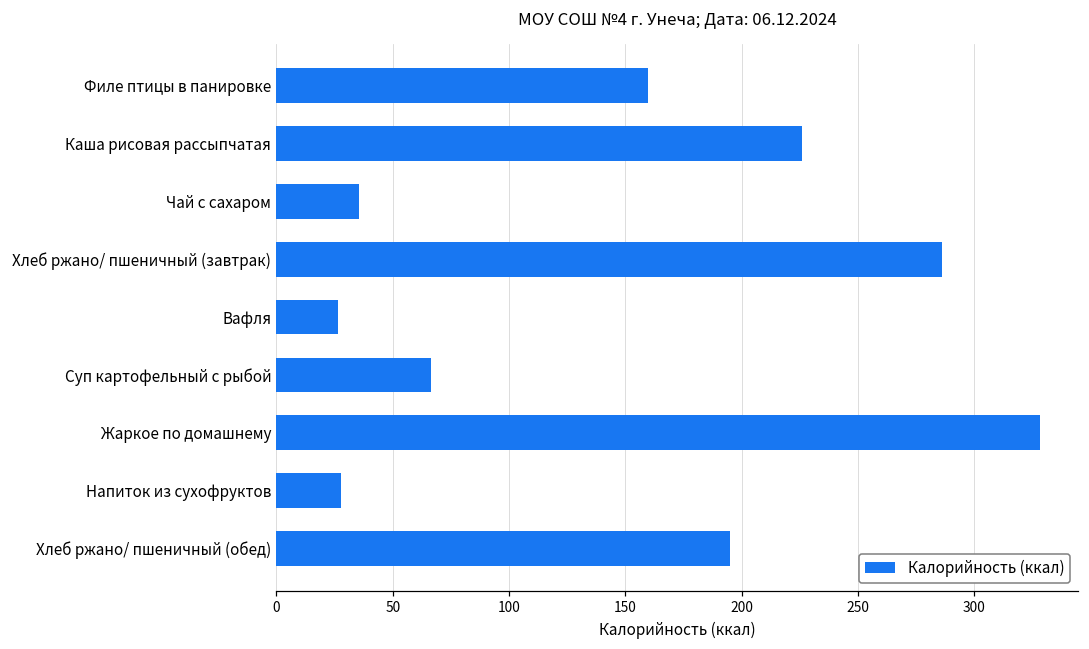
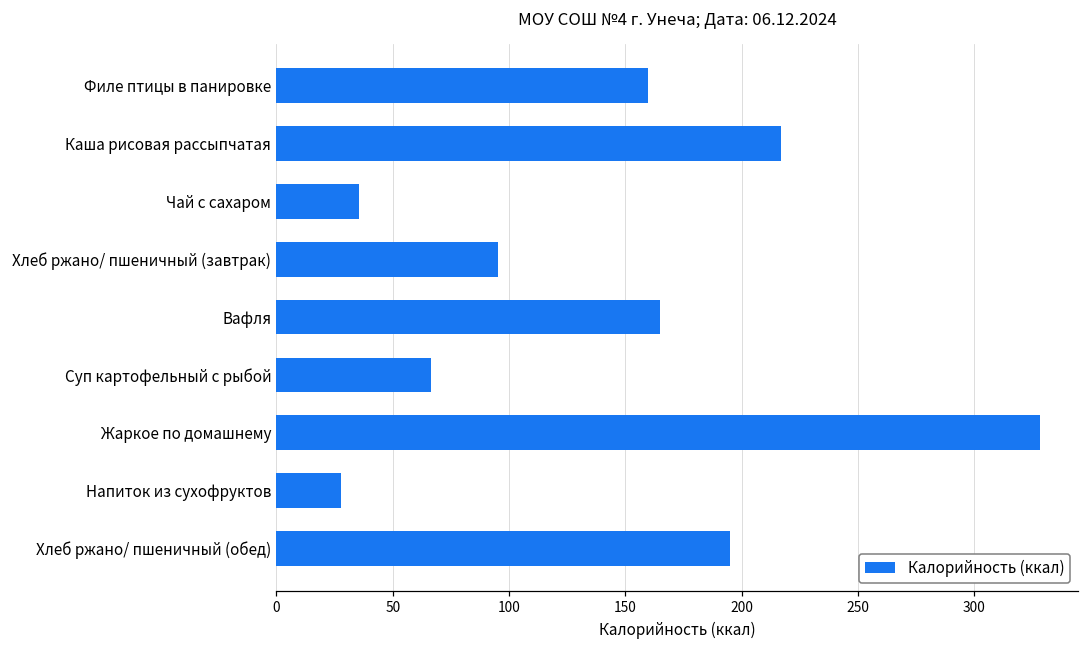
  {
    "Филе птицы в панировке": 160,
-   "Каша рисовая рассыпчатая": 226,
+   "Каша рисовая рассыпчатая": 217,
    "Чай с сахаром": 35,
-   "Хлеб ржано/ пшеничный (завтрак)": 286,
-   "Вафля": 27,
+   "Хлеб ржано/ пшеничный (завтрак)": 95,
+   "Вафля": 165,
    "Суп картофельный с рыбой": 66,
    "Жаркое по домашнему": 328,
    "Напиток из сухофруктов": 28,
    "Хлеб ржано/ пшеничный (обед)": 195
  }
